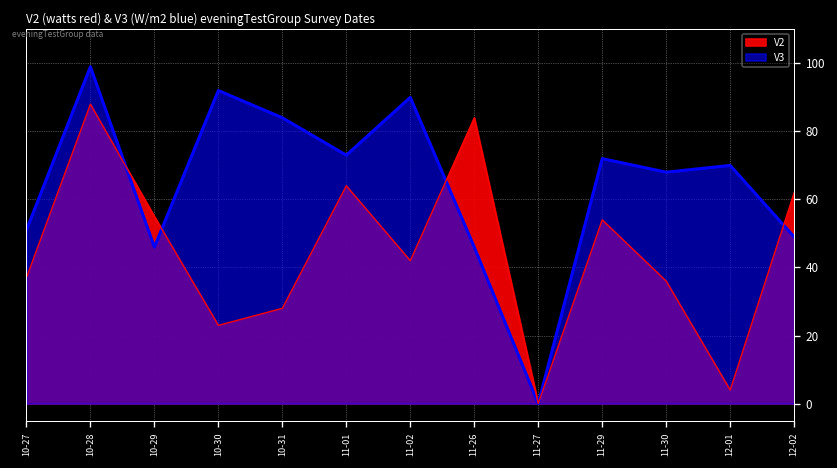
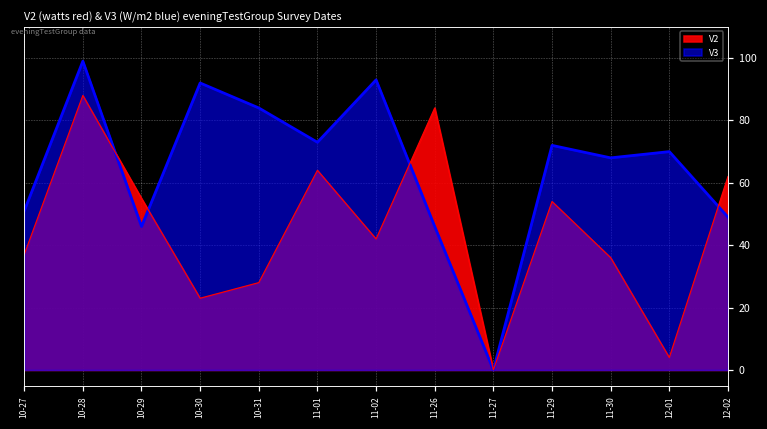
  {
    "V2": {
      "10-27": 37,
      "10-28": 88,
      "10-29": 55,
      "10-30": 23,
      "10-31": 28,
      "11-01": 64,
      "11-02": 42,
      "11-26": 84,
      "11-29": 54,
      "11-30": 36,
      "12-01": 4,
      "12-02": 62
    },
    "V3": {
      "10-27": 51,
      "10-28": 99,
      "10-29": 46,
      "10-30": 92,
      "10-31": 84,
      "11-01": 73,
-     "11-02": 90,
+     "11-02": 93,
      "11-26": 46,
      "11-29": 72,
      "11-30": 68,
      "12-01": 70,
      "12-02": 49
    }
  }
